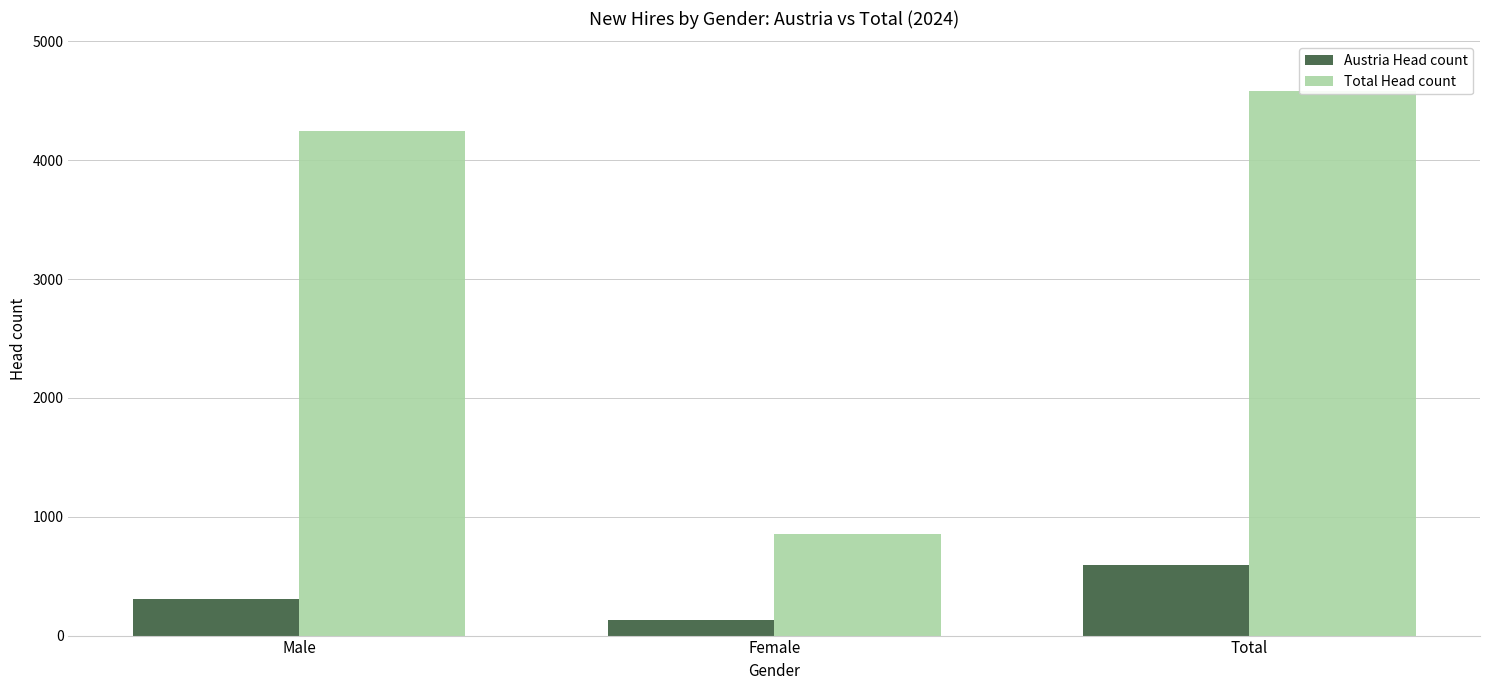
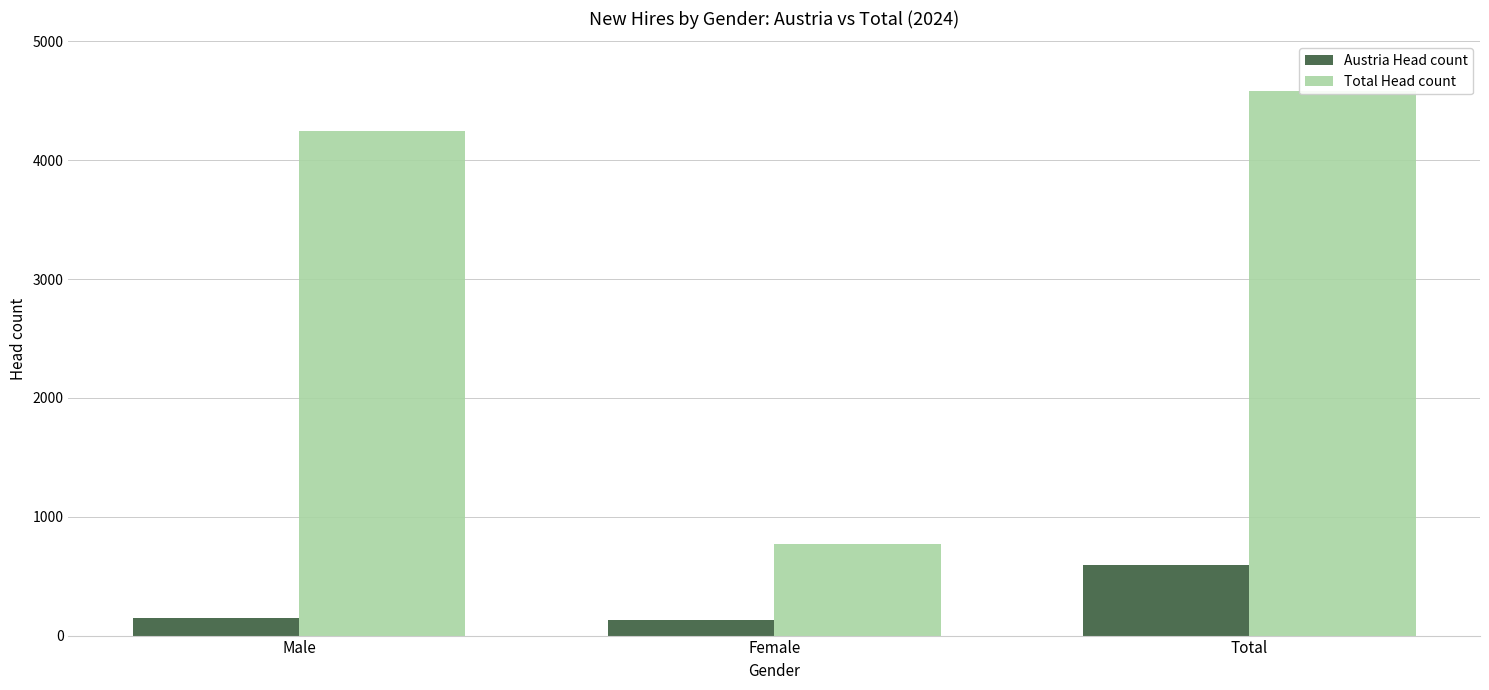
  {
    "Austria Head count": {
-     "Male": 310,
+     "Male": 150,
      "Female": 130,
      "Total": 600
    },
    "Total Head count": {
      "Male": 4240,
-     "Female": 860
+     "Female": 770
    }
  }
